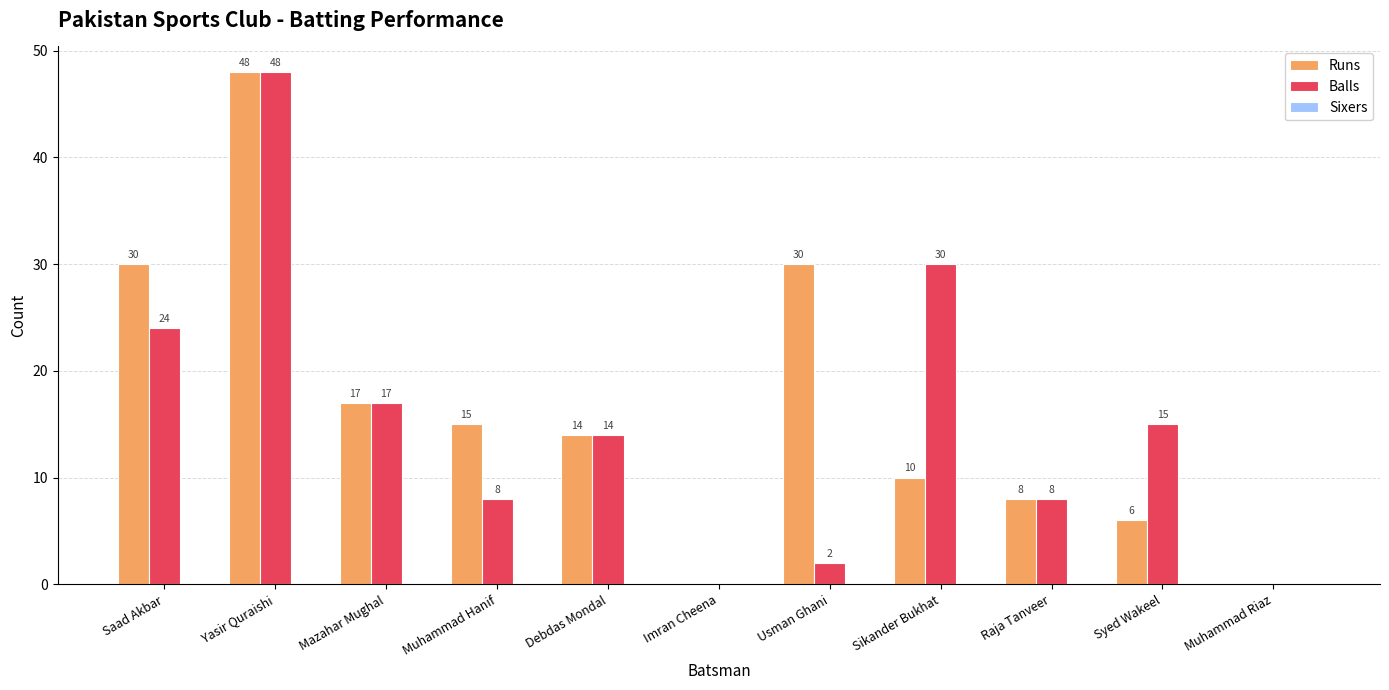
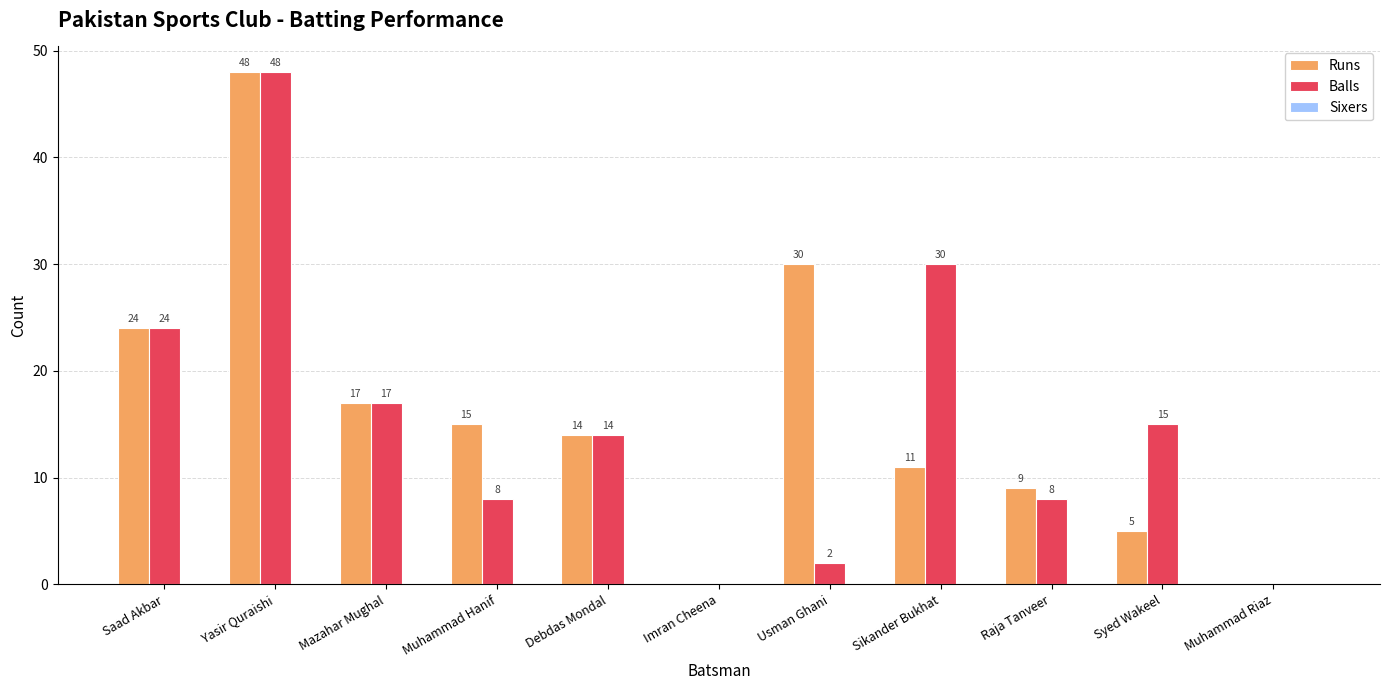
  {
    "Runs": {
-     "Saad Akbar": 30,
+     "Saad Akbar": 24,
      "Yasir Quraishi": 48,
      "Mazahar Mughal": 17,
      "Muhammad Hanif": 15,
      "Debdas Mondal": 14,
      "Usman Ghani": 30,
-     "Sikander Bukhat": 10,
-     "Raja Tanveer": 8,
-     "Syed Wakeel": 6
+     "Sikander Bukhat": 11,
+     "Raja Tanveer": 9,
+     "Syed Wakeel": 5
    },
    "Balls": {
      "Saad Akbar": 24,
      "Yasir Quraishi": 48,
      "Mazahar Mughal": 17,
      "Muhammad Hanif": 8,
      "Debdas Mondal": 14,
      "Usman Ghani": 2,
      "Sikander Bukhat": 30,
      "Raja Tanveer": 8,
      "Syed Wakeel": 15
    },
    "Sixers": {
      "Saad Akbar": 0.0,
      "Yasir Quraishi": 0.0,
      "Mazahar Mughal": 0.0,
      "Muhammad Hanif": 0.0,
      "Debdas Mondal": 0.0,
      "Imran Cheena": 0.0,
      "Usman Ghani": 0.0,
      "Sikander Bukhat": 0.0,
      "Raja Tanveer": 0.0,
      "Syed Wakeel": 0.0,
      "Muhammad Riaz": 0.0
    }
  }
